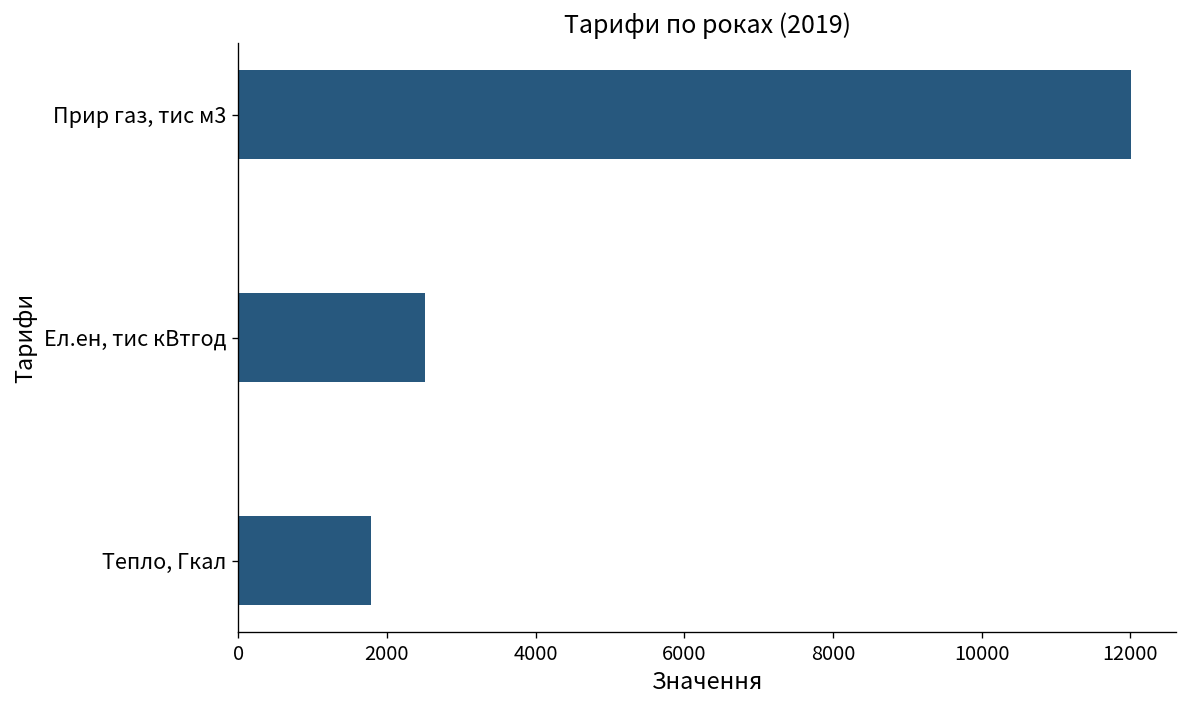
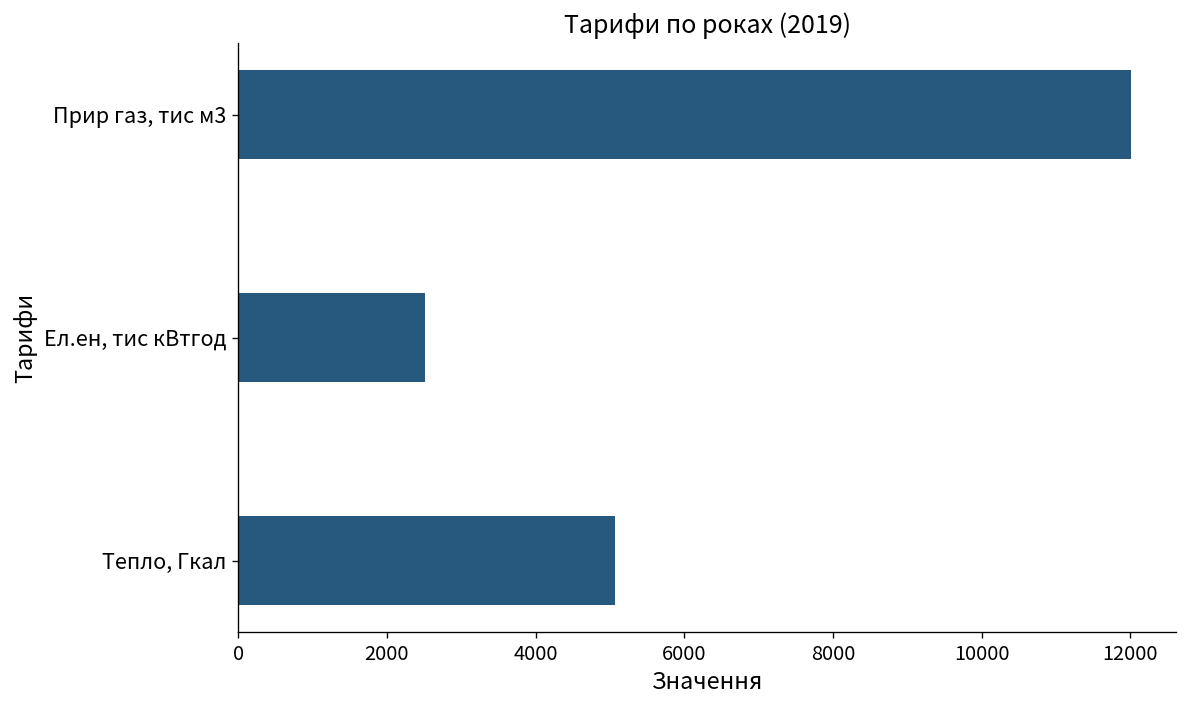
  {
    "Прир газ, тис м3": 12000,
    "Ел.ен, тис кВтгод": 2500,
-   "Тепло, Гкал": 1800
+   "Тепло, Гкал": 5100
  }
